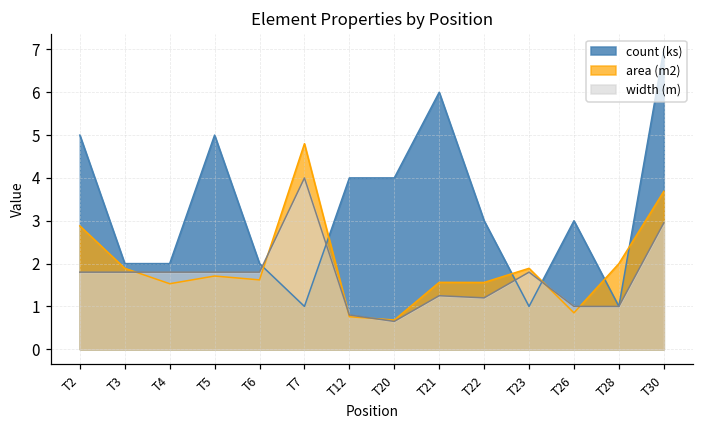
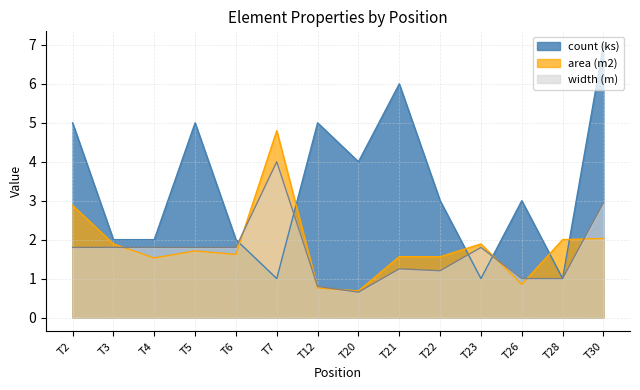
  {
    "count (ks)": {
      "T2": 5,
      "T3": 2,
      "T4": 2,
      "T5": 5,
      "T6": 2,
      "T7": 1,
-     "T12": 4,
+     "T12": 5,
      "T20": 4,
      "T21": 6,
      "T22": 3,
      "T23": 1,
      "T26": 3
    },
    "area (m2)": {
      "T2": 2.9,
      "T3": 1.9,
      "T4": 1.5,
      "T5": 1.7,
      "T6": 1.6,
      "T7": 4.8,
      "T21": 1.6,
      "T22": 1.6,
      "T23": 1.9,
      "T26": 0.9,
      "T28": 2.0,
-     "T30": 3.7
+     "T30": 2.0
    },
    "width (m)": {
      "T2": 1.8,
      "T3": 1.8,
      "T4": 1.8,
      "T5": 1.8,
      "T6": 1.8,
      "T7": 4.0,
      "T21": 1.3,
      "T22": 1.2,
      "T23": 1.8,
      "T26": 1.0,
      "T30": 3.0
    }
  }
